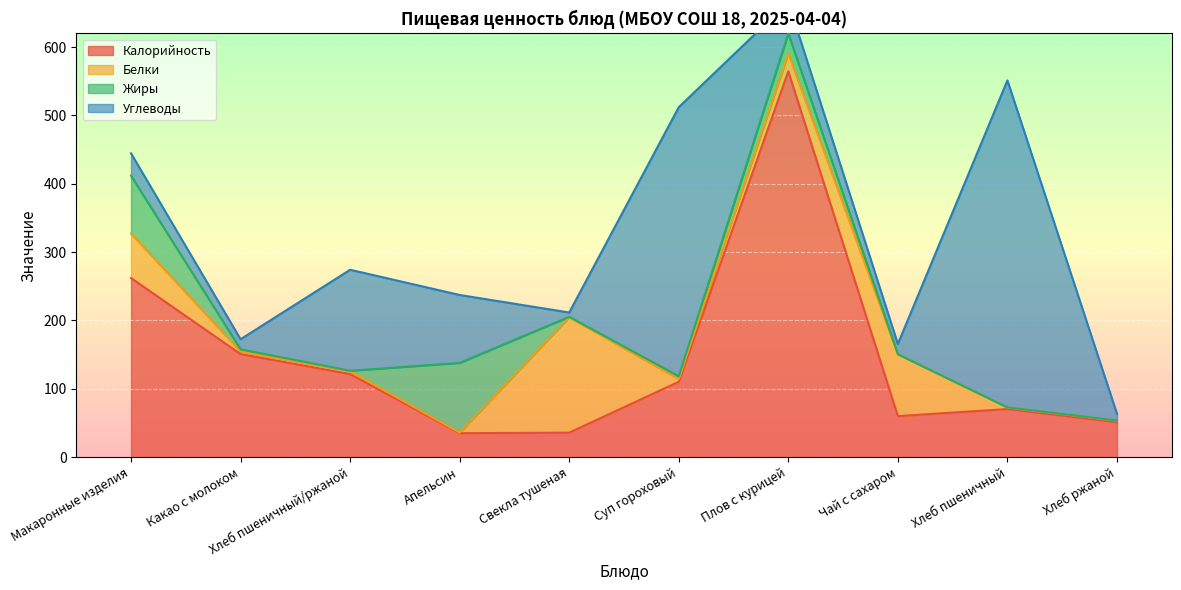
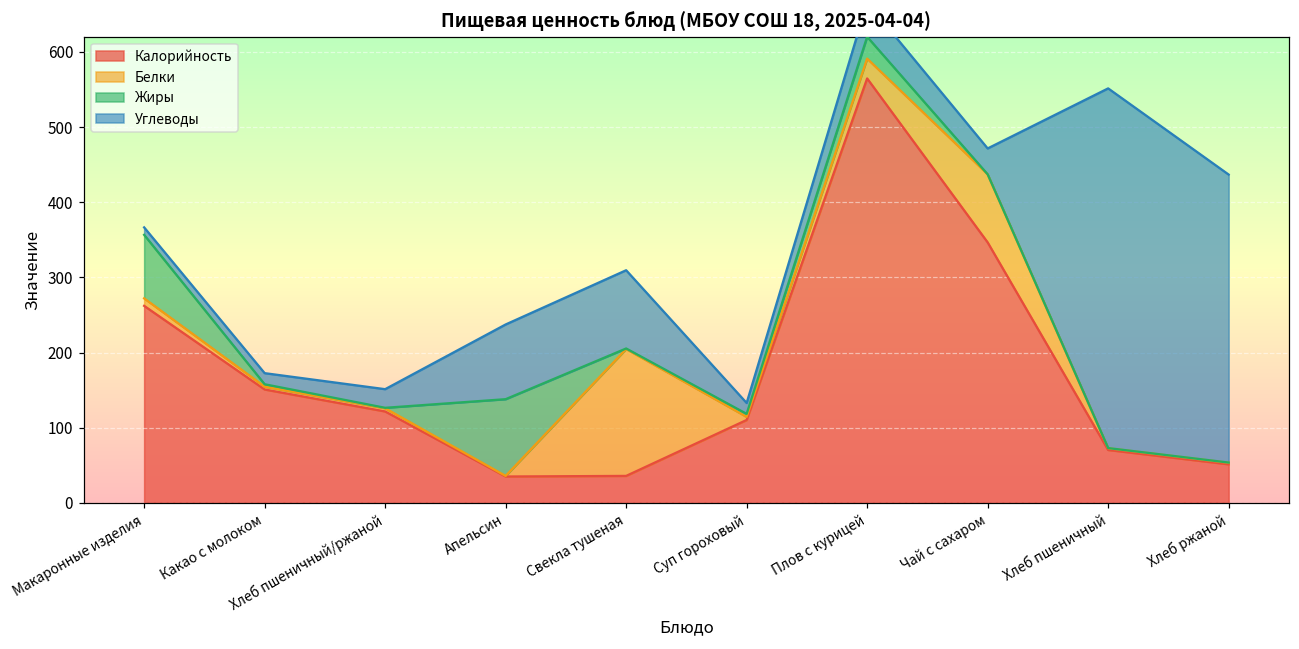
  {
    "Калорийность": {
      "Макаронные изделия": 260,
      "Какао с молоком": 150,
      "Хлеб пшеничный/ржаной": 120,
      "Свекла тушеная": 40,
      "Суп гороховый": 110,
      "Плов с курицей": 560,
-     "Чай с сахаром": 60
+     "Чай с сахаром": 350
    },
    "Белки": {
-     "Макаронные изделия": 70,
+     "Макаронные изделия": 10,
      "Суп гороховый": 0,
      "Плов с курицей": 30
    },
    "Жиры": {
      "Макаронные изделия": 80,
      "Апельсин": 100,
      "Суп гороховый": 0,
      "Плов с курицей": 30
    },
    "Углеводы": {
-     "Макаронные изделия": 30,
+     "Макаронные изделия": 10,
      "Какао с молоком": 10,
-     "Хлеб пшеничный/ржаной": 150,
+     "Хлеб пшеничный/ржаной": 20,
      "Апельсин": 100,
-     "Свекла тушеная": 10,
-     "Суп гороховый": 390,
-     "Чай с сахаром": 20,
+     "Свекла тушеная": 100,
+     "Суп гороховый": 10,
+     "Чай с сахаром": 30,
      "Хлеб пшеничный": 480,
-     "Хлеб ржаной": 10
+     "Хлеб ржаной": 380
    }
  }
